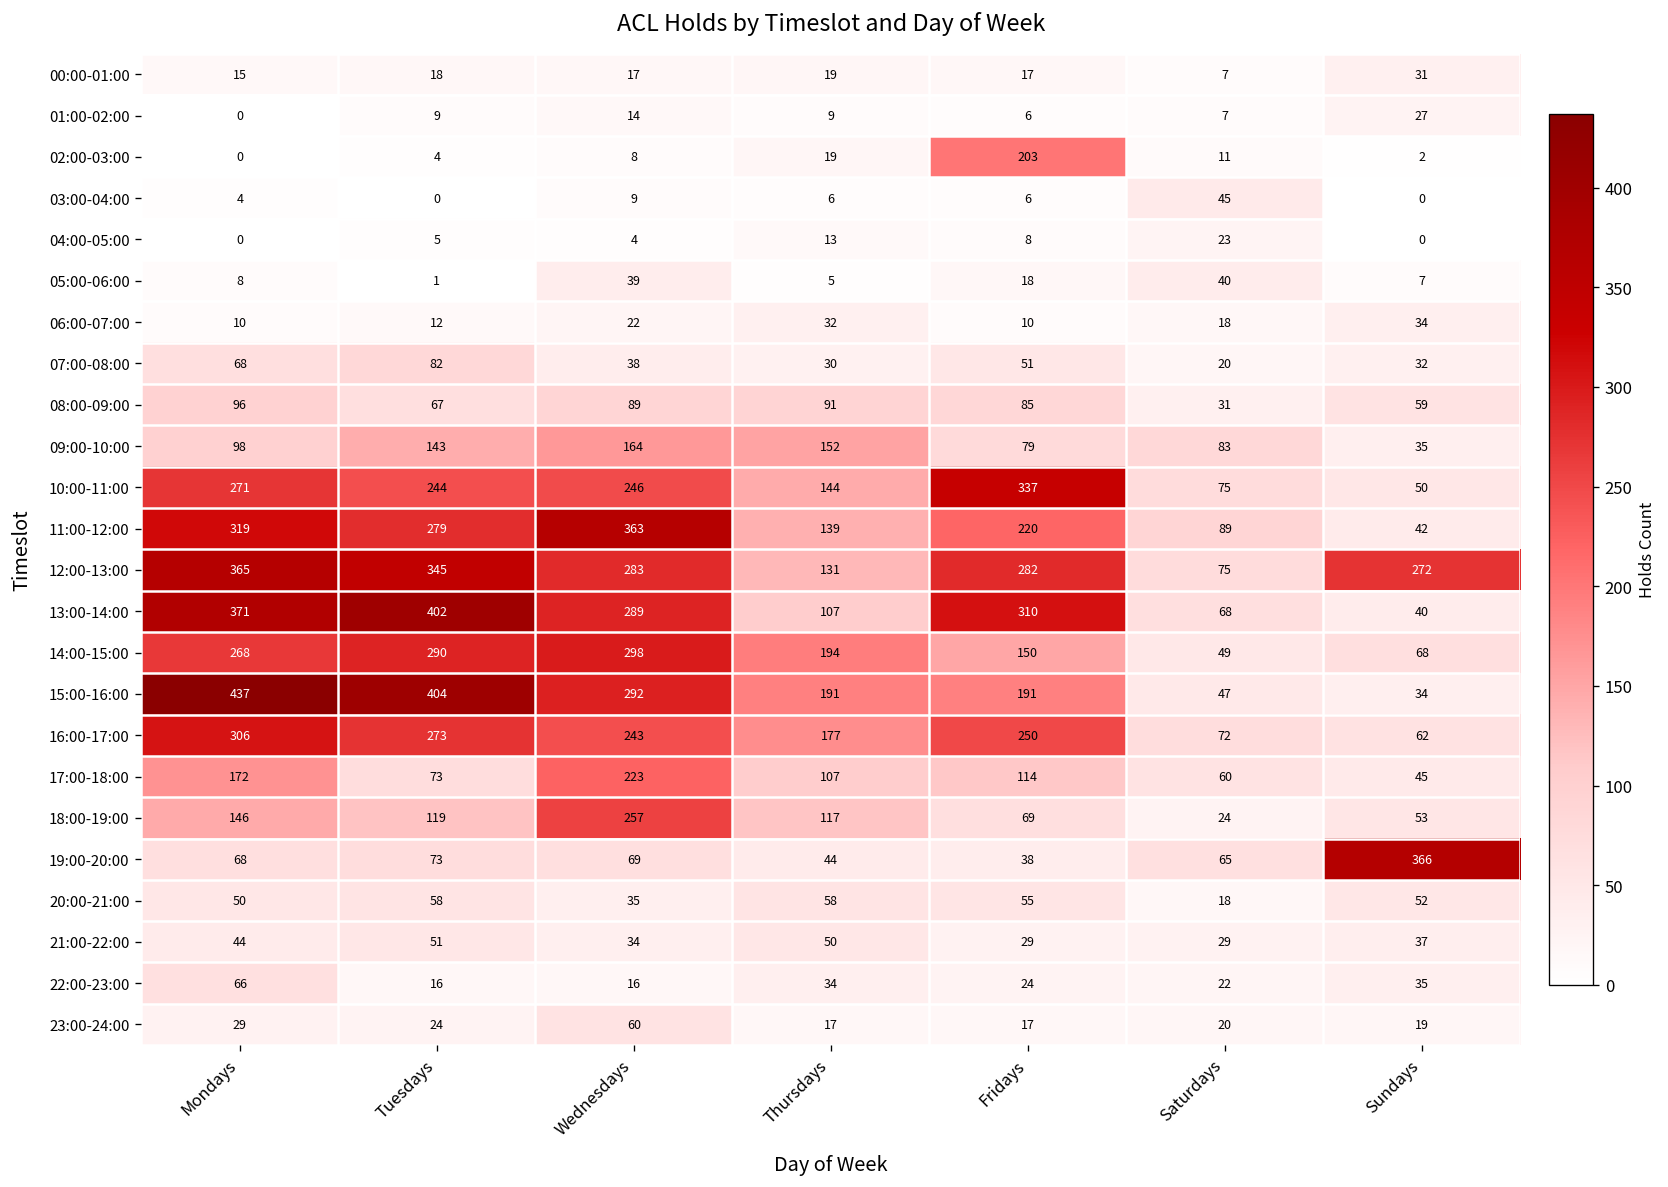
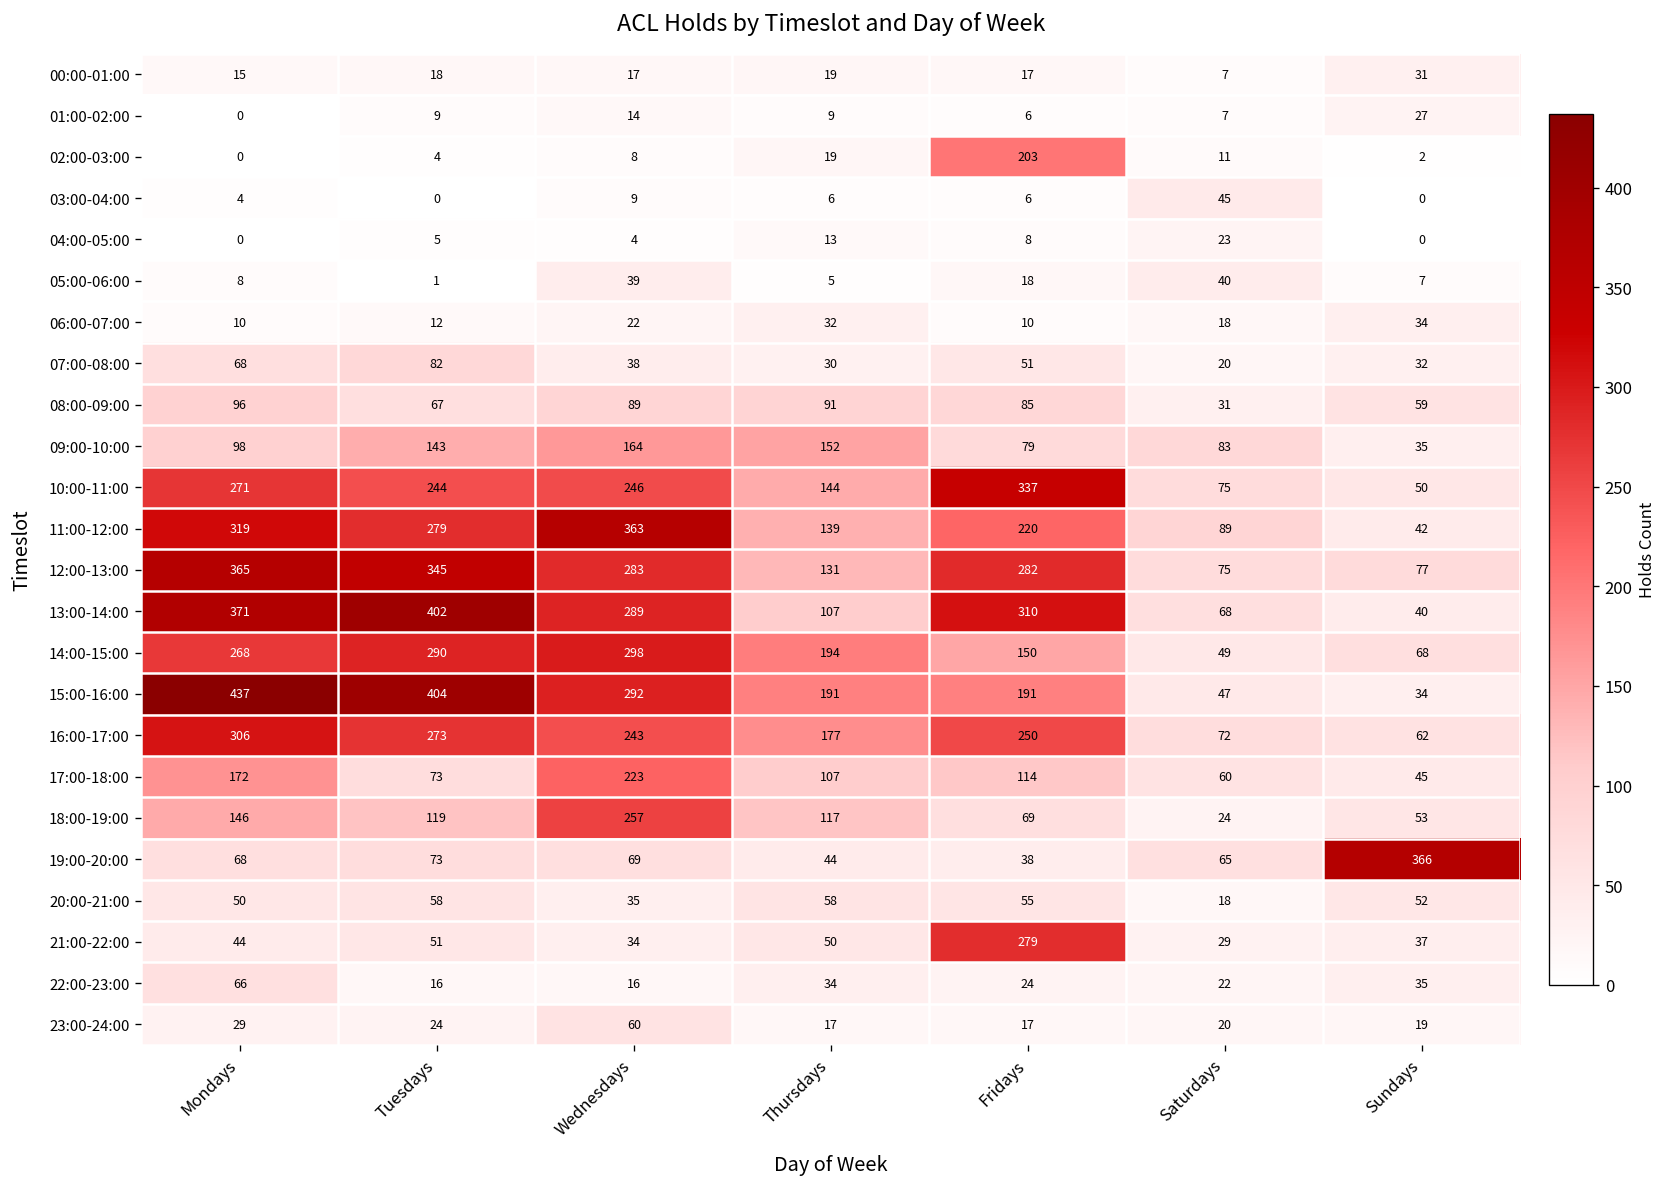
  {
    "00:00-01:00": {
      "Mondays": 15,
      "Tuesdays": 18,
      "Wednesdays": 17,
      "Thursdays": 19,
      "Fridays": 17,
      "Saturdays": 7,
      "Sundays": 31
    },
    "01:00-02:00": {
      "Mondays": 0,
      "Tuesdays": 9,
      "Wednesdays": 14,
      "Thursdays": 9,
      "Fridays": 6,
      "Saturdays": 7,
      "Sundays": 27
    },
    "02:00-03:00": {
      "Mondays": 0,
      "Tuesdays": 4,
      "Wednesdays": 8,
      "Thursdays": 19,
      "Fridays": 203,
      "Saturdays": 11,
      "Sundays": 2
    },
    "03:00-04:00": {
      "Mondays": 4,
      "Tuesdays": 0,
      "Wednesdays": 9,
      "Thursdays": 6,
      "Fridays": 6,
      "Saturdays": 45,
      "Sundays": 0
    },
    "04:00-05:00": {
      "Mondays": 0,
      "Tuesdays": 5,
      "Wednesdays": 4,
      "Thursdays": 13,
      "Fridays": 8,
      "Saturdays": 23,
      "Sundays": 0
    },
    "05:00-06:00": {
      "Mondays": 8,
      "Tuesdays": 1,
      "Wednesdays": 39,
      "Thursdays": 5,
      "Fridays": 18,
      "Saturdays": 40,
      "Sundays": 7
    },
    "06:00-07:00": {
      "Mondays": 10,
      "Tuesdays": 12,
      "Wednesdays": 22,
      "Thursdays": 32,
      "Fridays": 10,
      "Saturdays": 18,
      "Sundays": 34
    },
    "07:00-08:00": {
      "Mondays": 68,
      "Tuesdays": 82,
      "Wednesdays": 38,
      "Thursdays": 30,
      "Fridays": 51,
      "Saturdays": 20,
      "Sundays": 32
    },
    "08:00-09:00": {
      "Mondays": 96,
      "Tuesdays": 67,
      "Wednesdays": 89,
      "Thursdays": 91,
      "Fridays": 85,
      "Saturdays": 31,
      "Sundays": 59
    },
    "09:00-10:00": {
      "Mondays": 98,
      "Tuesdays": 143,
      "Wednesdays": 164,
      "Thursdays": 152,
      "Fridays": 79,
      "Saturdays": 83,
      "Sundays": 35
    },
    "10:00-11:00": {
      "Mondays": 271,
      "Tuesdays": 244,
      "Wednesdays": 246,
      "Thursdays": 144,
      "Fridays": 337,
      "Saturdays": 75,
      "Sundays": 50
    },
    "11:00-12:00": {
      "Mondays": 319,
      "Tuesdays": 279,
      "Wednesdays": 363,
      "Thursdays": 139,
      "Fridays": 220,
      "Saturdays": 89,
      "Sundays": 42
    },
    "12:00-13:00": {
      "Mondays": 365,
      "Tuesdays": 345,
      "Wednesdays": 283,
      "Thursdays": 131,
      "Fridays": 282,
      "Saturdays": 75,
-     "Sundays": 272
+     "Sundays": 77
    },
    "13:00-14:00": {
      "Mondays": 371,
      "Tuesdays": 402,
      "Wednesdays": 289,
      "Thursdays": 107,
      "Fridays": 310,
      "Saturdays": 68,
      "Sundays": 40
    },
    "14:00-15:00": {
      "Mondays": 268,
      "Tuesdays": 290,
      "Wednesdays": 298,
      "Thursdays": 194,
      "Fridays": 150,
      "Saturdays": 49,
      "Sundays": 68
    },
    "15:00-16:00": {
      "Mondays": 437,
      "Tuesdays": 404,
      "Wednesdays": 292,
      "Thursdays": 191,
      "Fridays": 191,
      "Saturdays": 47,
      "Sundays": 34
    },
    "16:00-17:00": {
      "Mondays": 306,
      "Tuesdays": 273,
      "Wednesdays": 243,
      "Thursdays": 177,
      "Fridays": 250,
      "Saturdays": 72,
      "Sundays": 62
    },
    "17:00-18:00": {
      "Mondays": 172,
      "Tuesdays": 73,
      "Wednesdays": 223,
      "Thursdays": 107,
      "Fridays": 114,
      "Saturdays": 60,
      "Sundays": 45
    },
    "18:00-19:00": {
      "Mondays": 146,
      "Tuesdays": 119,
      "Wednesdays": 257,
      "Thursdays": 117,
      "Fridays": 69,
      "Saturdays": 24,
      "Sundays": 53
    },
    "19:00-20:00": {
      "Mondays": 68,
      "Tuesdays": 73,
      "Wednesdays": 69,
      "Thursdays": 44,
      "Fridays": 38,
      "Saturdays": 65,
      "Sundays": 366
    },
    "20:00-21:00": {
      "Mondays": 50,
      "Tuesdays": 58,
      "Wednesdays": 35,
      "Thursdays": 58,
      "Fridays": 55,
      "Saturdays": 18,
      "Sundays": 52
    },
    "21:00-22:00": {
      "Mondays": 44,
      "Tuesdays": 51,
      "Wednesdays": 34,
      "Thursdays": 50,
-     "Fridays": 29,
+     "Fridays": 279,
      "Saturdays": 29,
      "Sundays": 37
    },
    "22:00-23:00": {
      "Mondays": 66,
      "Tuesdays": 16,
      "Wednesdays": 16,
      "Thursdays": 34,
      "Fridays": 24,
      "Saturdays": 22,
      "Sundays": 35
    },
    "23:00-24:00": {
      "Mondays": 29,
      "Tuesdays": 24,
      "Wednesdays": 60,
      "Thursdays": 17,
      "Fridays": 17,
      "Saturdays": 20,
      "Sundays": 19
    }
  }
